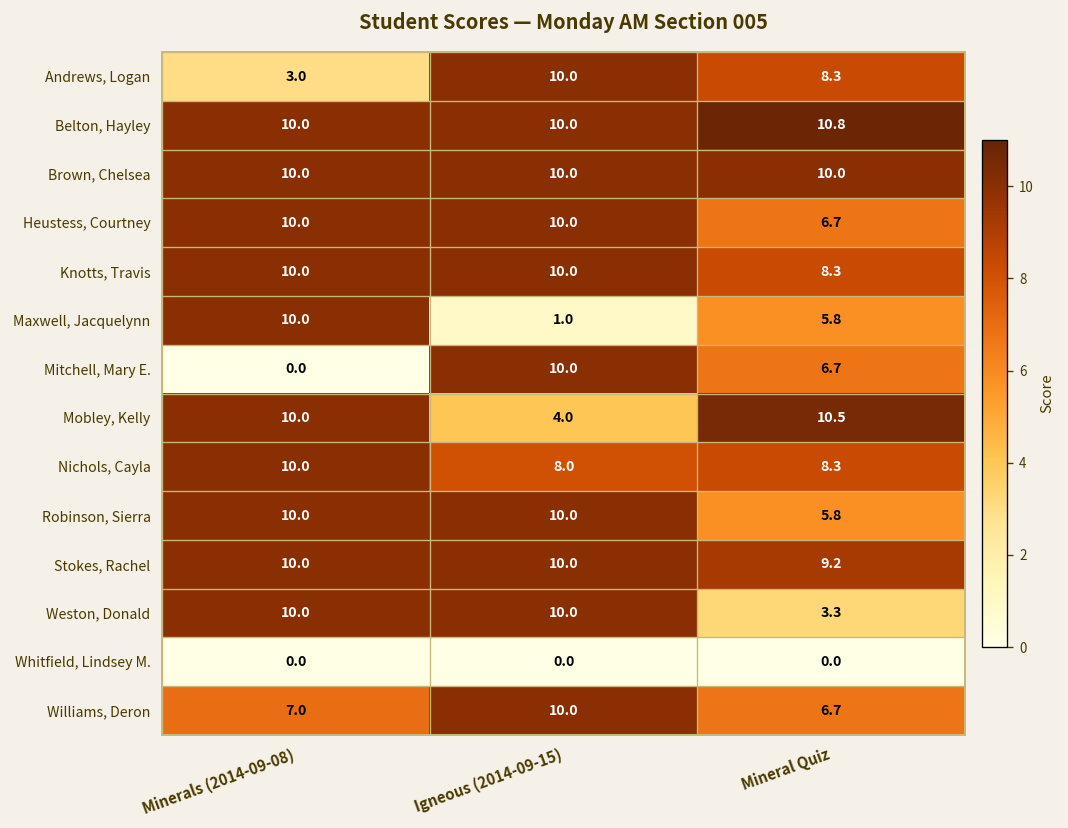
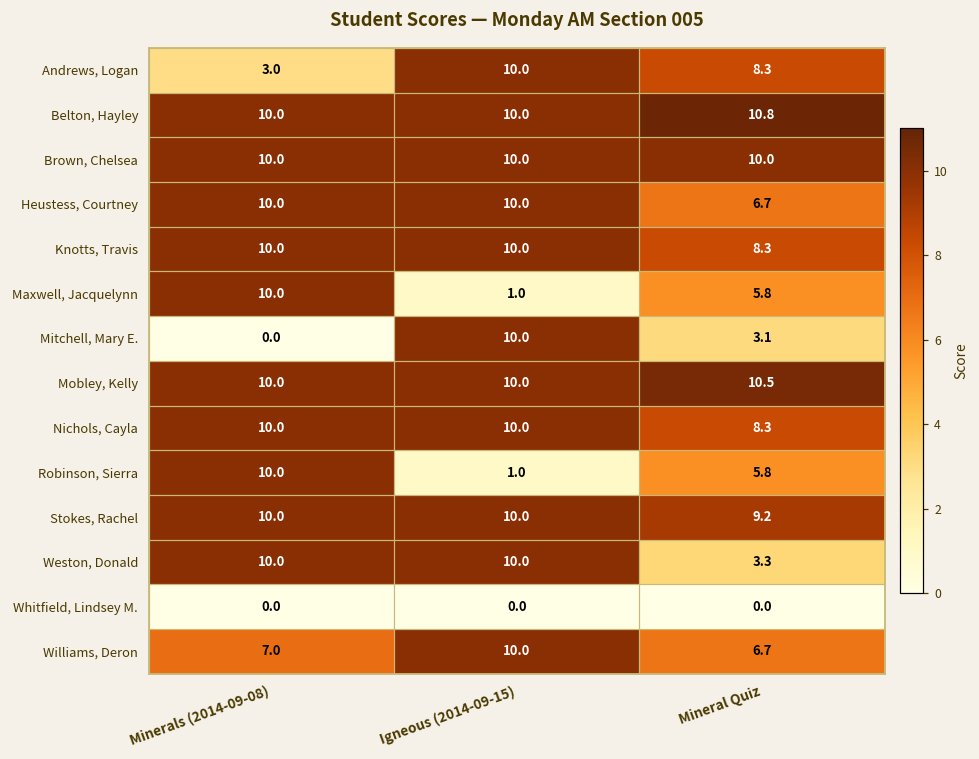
  {
    "Andrews, Logan": {
      "Minerals (2014-09-08)": 3.0,
      "Igneous (2014-09-15)": 10.0,
      "Mineral Quiz": 8.3
    },
    "Belton, Hayley": {
      "Minerals (2014-09-08)": 10.0,
      "Igneous (2014-09-15)": 10.0,
      "Mineral Quiz": 10.8
    },
    "Brown, Chelsea": {
      "Minerals (2014-09-08)": 10.0,
      "Igneous (2014-09-15)": 10.0,
      "Mineral Quiz": 10.0
    },
    "Heustess, Courtney": {
      "Minerals (2014-09-08)": 10.0,
      "Igneous (2014-09-15)": 10.0,
      "Mineral Quiz": 6.7
    },
    "Knotts, Travis": {
      "Minerals (2014-09-08)": 10.0,
      "Igneous (2014-09-15)": 10.0,
      "Mineral Quiz": 8.3
    },
    "Maxwell, Jacquelynn": {
      "Minerals (2014-09-08)": 10.0,
      "Igneous (2014-09-15)": 1.0,
      "Mineral Quiz": 5.8
    },
    "Mitchell, Mary E.": {
      "Minerals (2014-09-08)": 0.0,
      "Igneous (2014-09-15)": 10.0,
-     "Mineral Quiz": 6.7
+     "Mineral Quiz": 3.1
    },
    "Mobley, Kelly": {
      "Minerals (2014-09-08)": 10.0,
-     "Igneous (2014-09-15)": 4.0,
+     "Igneous (2014-09-15)": 10.0,
      "Mineral Quiz": 10.5
    },
    "Nichols, Cayla": {
      "Minerals (2014-09-08)": 10.0,
-     "Igneous (2014-09-15)": 8.0,
+     "Igneous (2014-09-15)": 10.0,
      "Mineral Quiz": 8.3
    },
    "Robinson, Sierra": {
      "Minerals (2014-09-08)": 10.0,
-     "Igneous (2014-09-15)": 10.0,
+     "Igneous (2014-09-15)": 1.0,
      "Mineral Quiz": 5.8
    },
    "Stokes, Rachel": {
      "Minerals (2014-09-08)": 10.0,
      "Igneous (2014-09-15)": 10.0,
      "Mineral Quiz": 9.2
    },
    "Weston, Donald": {
      "Minerals (2014-09-08)": 10.0,
      "Igneous (2014-09-15)": 10.0,
      "Mineral Quiz": 3.3
    },
    "Whitfield, Lindsey M.": {
      "Minerals (2014-09-08)": 0.0,
      "Igneous (2014-09-15)": 0.0,
      "Mineral Quiz": 0.0
    },
    "Williams, Deron": {
      "Minerals (2014-09-08)": 7.0,
      "Igneous (2014-09-15)": 10.0,
      "Mineral Quiz": 6.7
    }
  }
